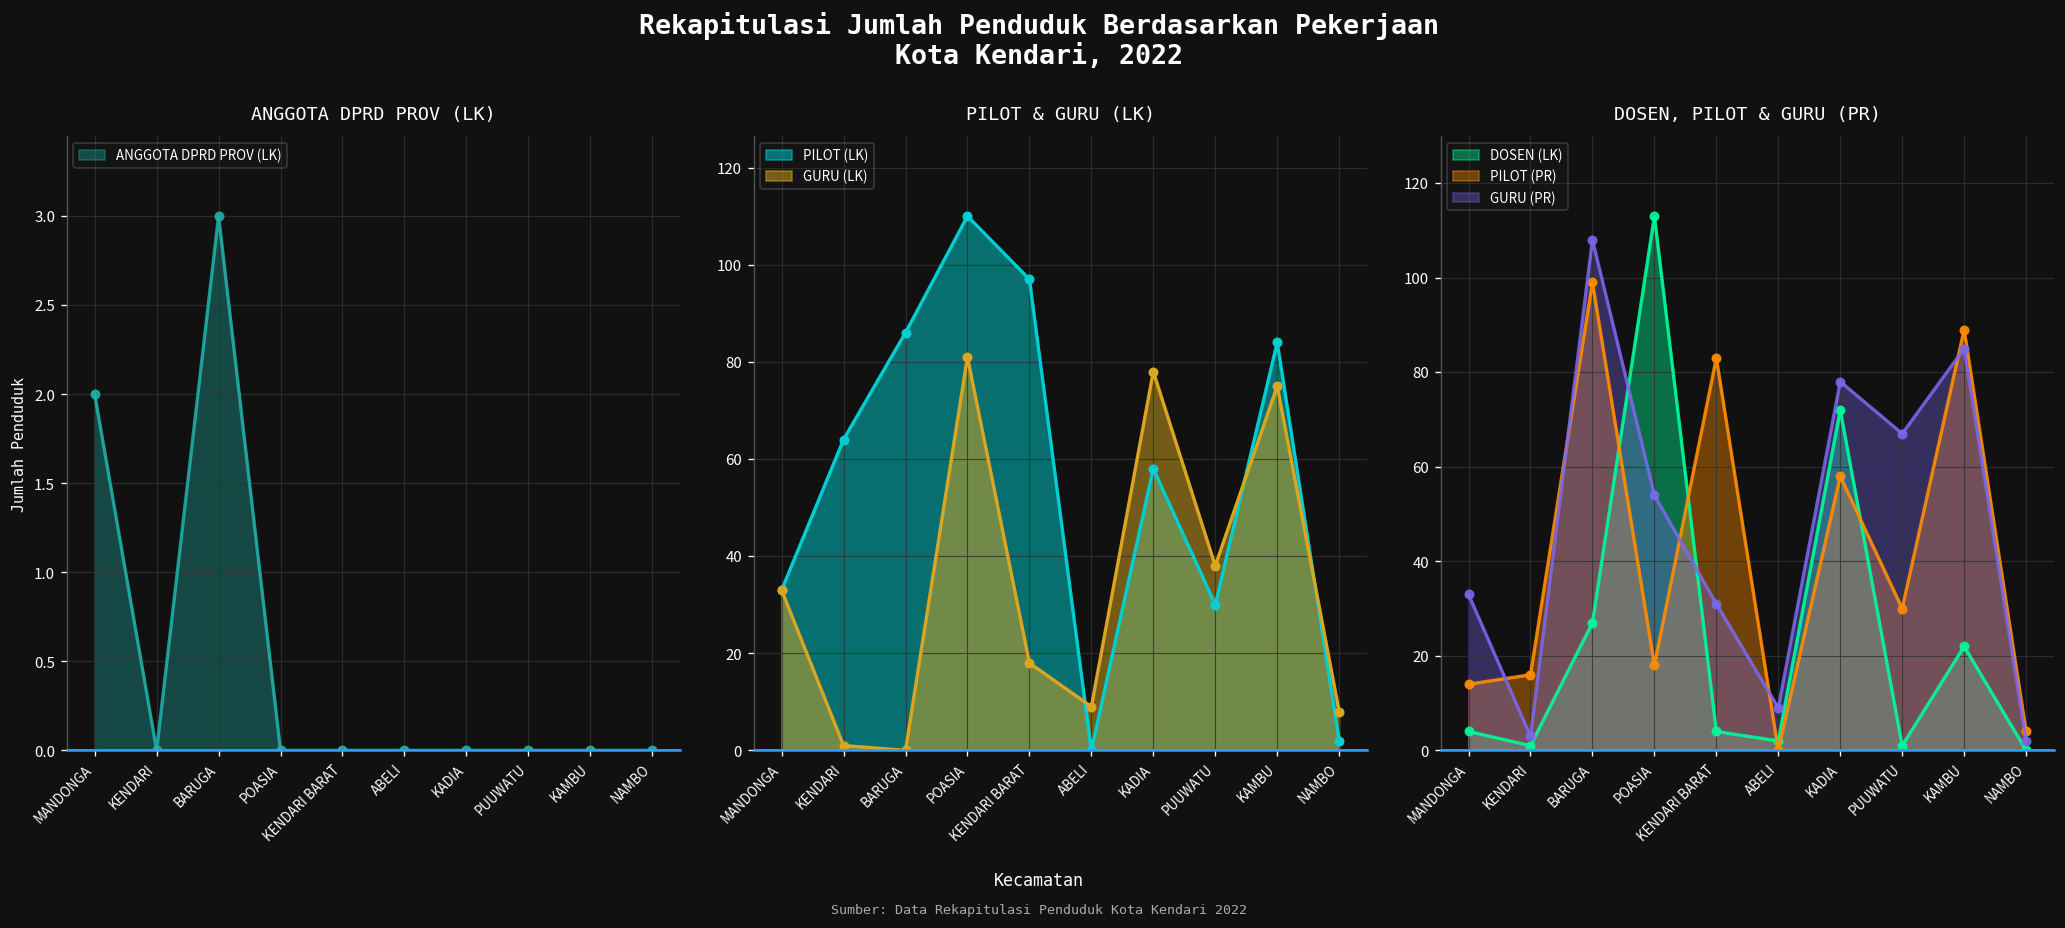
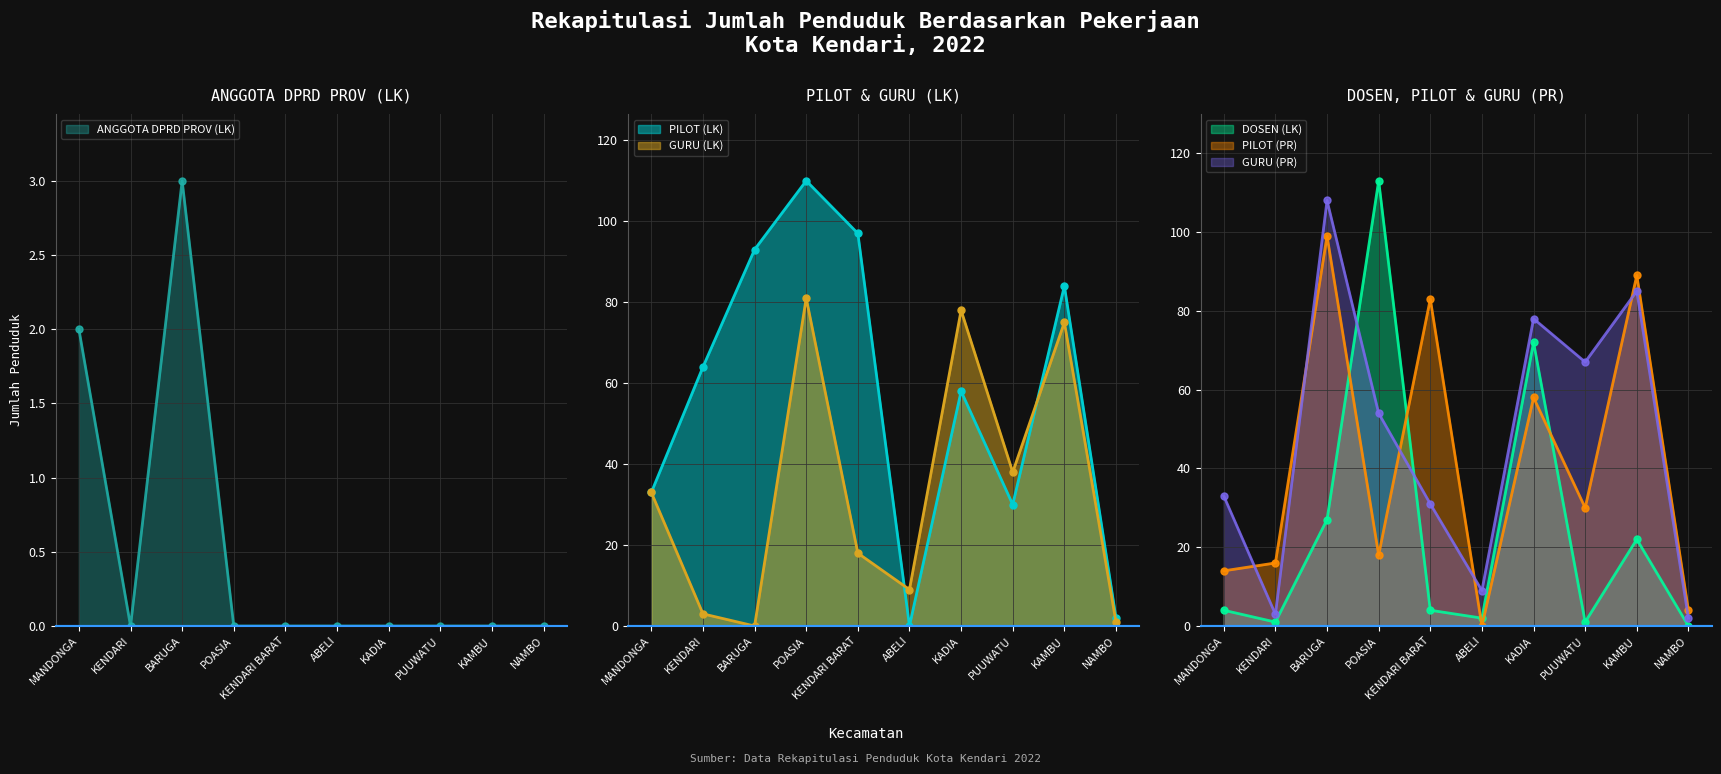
  {
    "ANGGOTA DPRD PROV (LK)": {
      "MANDONGA": 2.00,
      "KENDARI": 0.00,
      "BARUGA": 3.00,
      "POASIA": 0.00,
      "KENDARI BARAT": 0.00,
      "ABELI": 0.00,
      "KADIA": 0.00,
      "PUUWATU": 0.00,
      "KAMBU": 0.00,
      "NAMBO": 0.00
    },
    "PILOT & GURU (LK)": {
      "PILOT (LK)": {
        "KENDARI": 64,
-       "BARUGA": 86,
+       "BARUGA": 93,
        "POASIA": 110,
        "KENDARI BARAT": 97,
        "ABELI": 0,
        "KADIA": 58,
        "PUUWATU": 30,
        "KAMBU": 84,
        "NAMBO": 2
      },
      "GURU (LK)": {
-       "KENDARI": 1,
+       "KENDARI": 3,
        "BARUGA": 0,
        "POASIA": 81,
        "KENDARI BARAT": 18,
        "ABELI": 9,
        "KADIA": 78,
        "PUUWATU": 38,
        "KAMBU": 75,
-       "NAMBO": 8
+       "NAMBO": 1
      }
    },
    "DOSEN, PILOT & GURU (PR)": {
      "DOSEN (LK)": {
        "MANDONGA": 4,
        "KENDARI": 1,
        "BARUGA": 27,
        "POASIA": 113,
        "KENDARI BARAT": 4,
        "ABELI": 2,
        "KADIA": 72,
        "PUUWATU": 1,
        "KAMBU": 22,
        "NAMBO": 0
      },
      "PILOT (PR)": {
        "MANDONGA": 14,
        "KENDARI": 16,
        "BARUGA": 99,
        "POASIA": 18,
        "KENDARI BARAT": 83,
        "ABELI": 0,
        "KADIA": 58,
        "PUUWATU": 30,
        "KAMBU": 89,
        "NAMBO": 4
      },
      "GURU (PR)": {
        "MANDONGA": 33,
        "KENDARI": 3,
        "BARUGA": 108,
        "POASIA": 54,
        "KENDARI BARAT": 31,
        "ABELI": 9,
        "KADIA": 78,
        "PUUWATU": 67,
        "KAMBU": 85,
        "NAMBO": 2
      }
    }
  }
